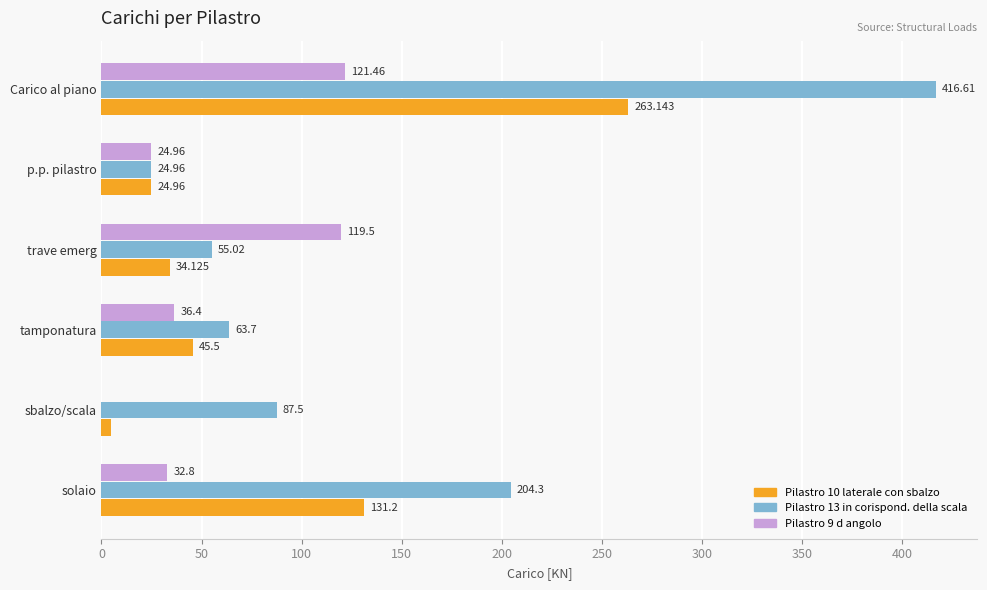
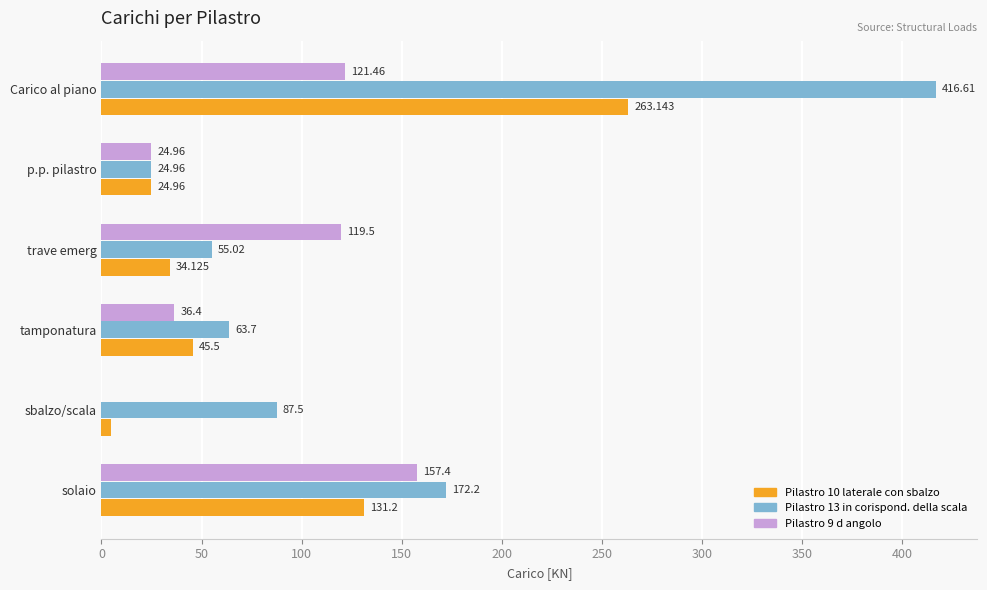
  {
    "Pilastro 10 laterale con sbalzo": {
      "Carico al piano": 263.143,
      "p.p. pilastro": 24.96,
      "trave emerg": 34.125,
      "tamponatura": 45.5,
      "solaio": 131.2
    },
    "Pilastro 13 in corispond. della scala": {
      "Carico al piano": 416.61,
      "p.p. pilastro": 24.96,
      "trave emerg": 55.02,
      "tamponatura": 63.7,
      "sbalzo/scala": 87.5,
-     "solaio": 204.3
+     "solaio": 172.2
    },
    "Pilastro 9 d angolo": {
      "Carico al piano": 121.46,
      "p.p. pilastro": 24.96,
      "trave emerg": 119.5,
      "tamponatura": 36.4,
-     "solaio": 32.8
+     "solaio": 157.4
    }
  }
